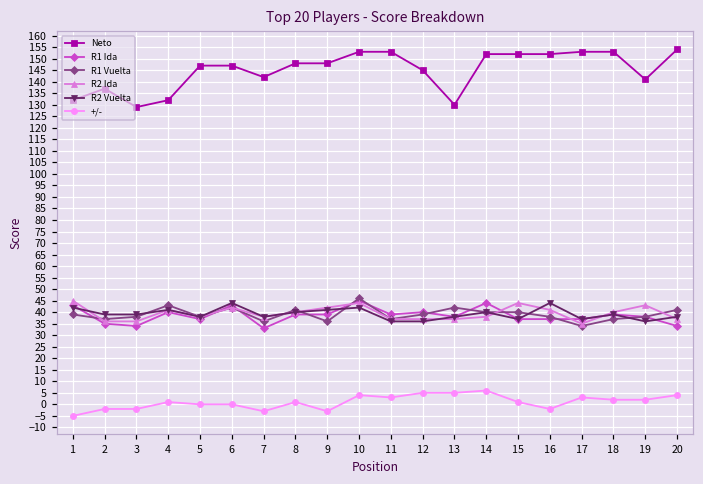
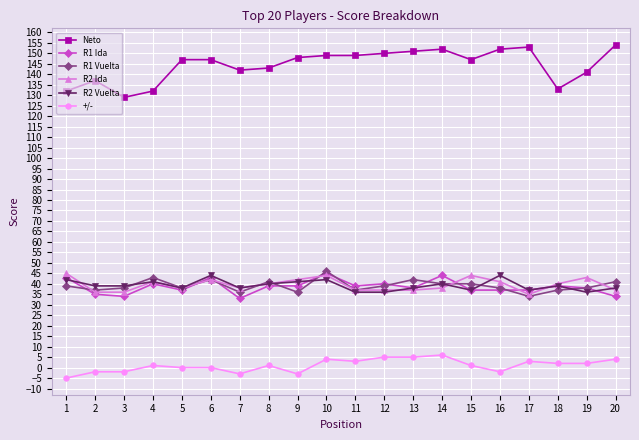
  {
    "Neto": {
      "3": 129,
      "4": 132,
      "5": 147,
      "6": 147,
      "7": 142,
-     "8": 148,
+     "8": 143,
      "9": 148,
-     "10": 153,
-     "11": 153,
-     "12": 145,
-     "13": 130,
+     "10": 149,
+     "11": 149,
+     "12": 150,
+     "13": 151,
      "14": 152,
-     "15": 152,
+     "15": 147,
      "16": 152,
      "17": 153,
-     "18": 153,
+     "18": 133,
      "19": 141,
      "20": 154
    }
  }
